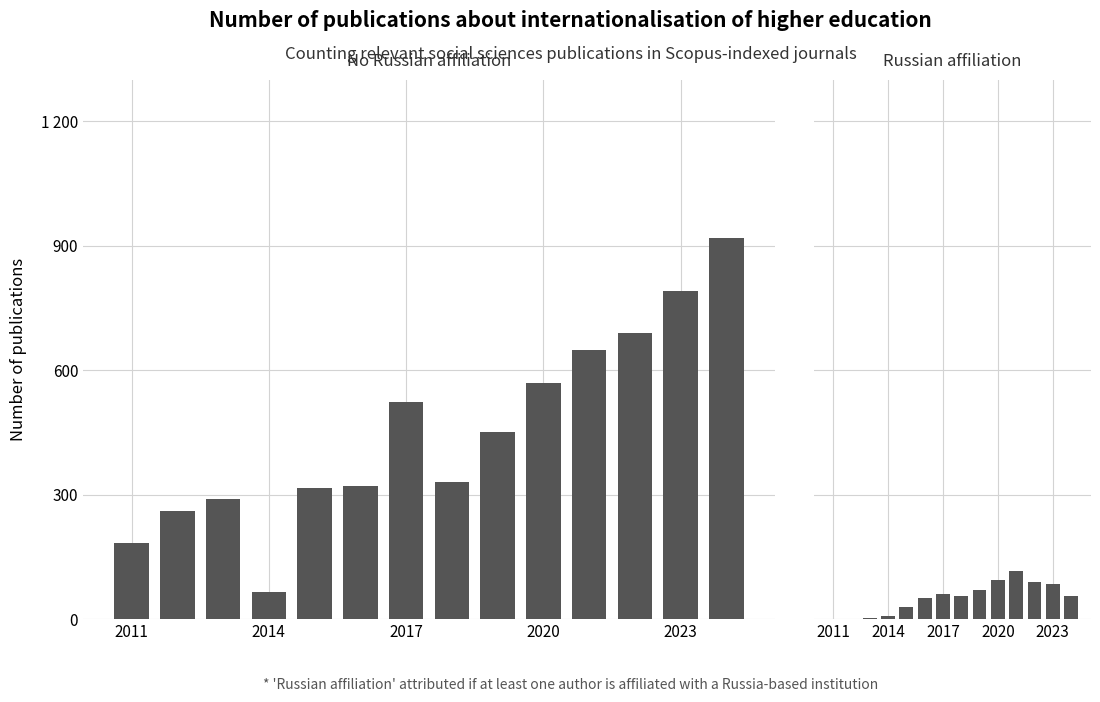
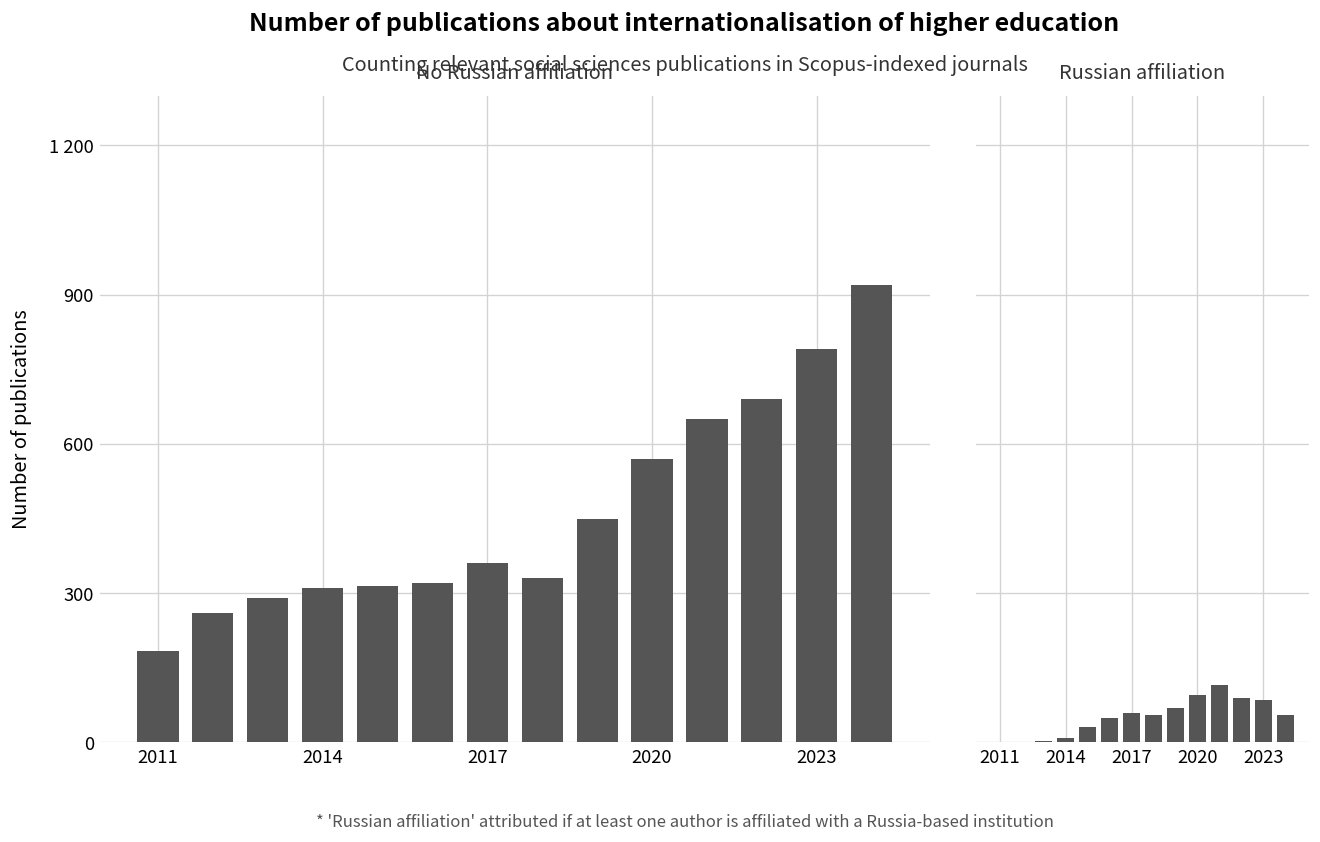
  {
    "No Russian affiliation": {
      "2011": 180,
-     "2014": 60,
-     "2017": 520,
+     "2014": 310,
+     "2017": 360,
      "2020": 570,
      "2023": 790
    }
  }
